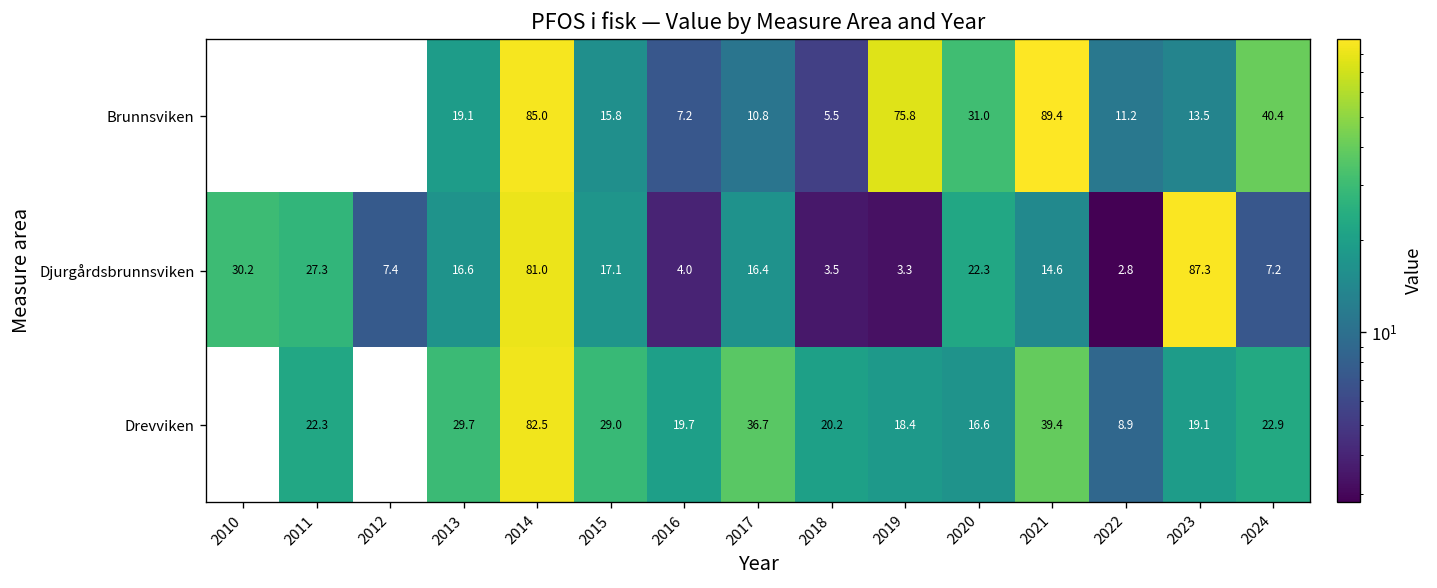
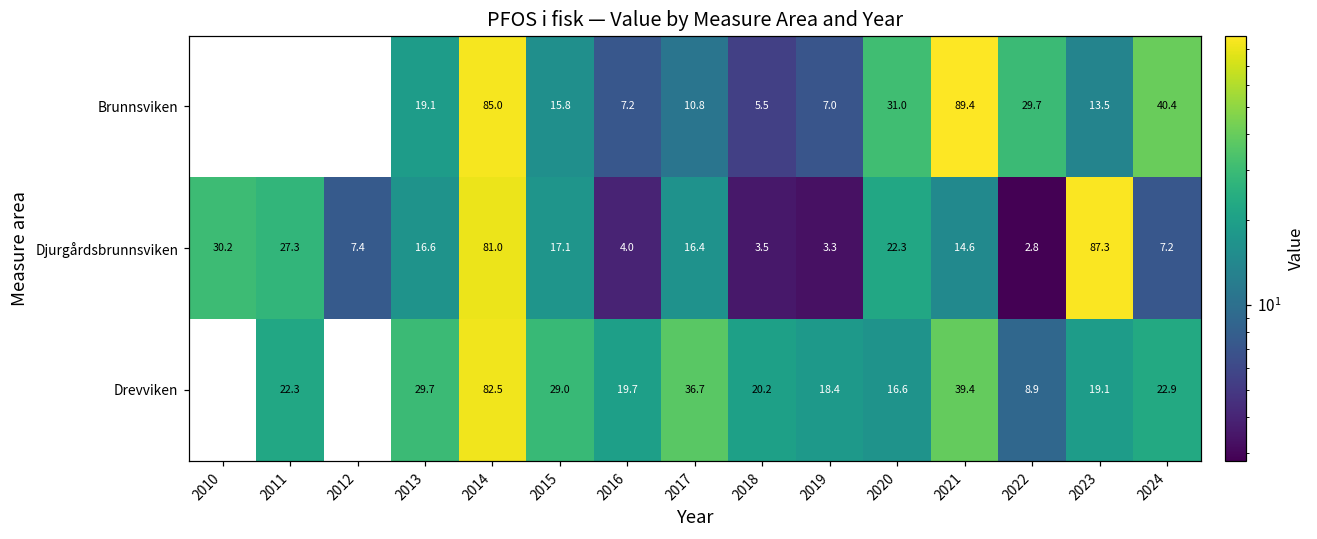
  {
    "Brunnsviken": {
      "2013": 19.1,
      "2014": 85.0,
      "2015": 15.8,
      "2016": 7.2,
      "2017": 10.8,
      "2018": 5.5,
-     "2019": 75.8,
+     "2019": 7.0,
      "2020": 31.0,
      "2021": 89.4,
-     "2022": 11.2,
+     "2022": 29.7,
      "2023": 13.5,
      "2024": 40.4
    },
    "Djurgårdsbrunnsviken": {
      "2010": 30.2,
      "2011": 27.3,
      "2012": 7.4,
      "2013": 16.6,
      "2014": 81.0,
      "2015": 17.1,
      "2016": 4.0,
      "2017": 16.4,
      "2018": 3.5,
      "2019": 3.3,
      "2020": 22.3,
      "2021": 14.6,
      "2022": 2.8,
      "2023": 87.3,
      "2024": 7.2
    },
    "Drevviken": {
      "2011": 22.3,
      "2013": 29.7,
      "2014": 82.5,
      "2015": 29.0,
      "2016": 19.7,
      "2017": 36.7,
      "2018": 20.2,
      "2019": 18.4,
      "2020": 16.6,
      "2021": 39.4,
      "2022": 8.9,
      "2023": 19.1,
      "2024": 22.9
    }
  }
